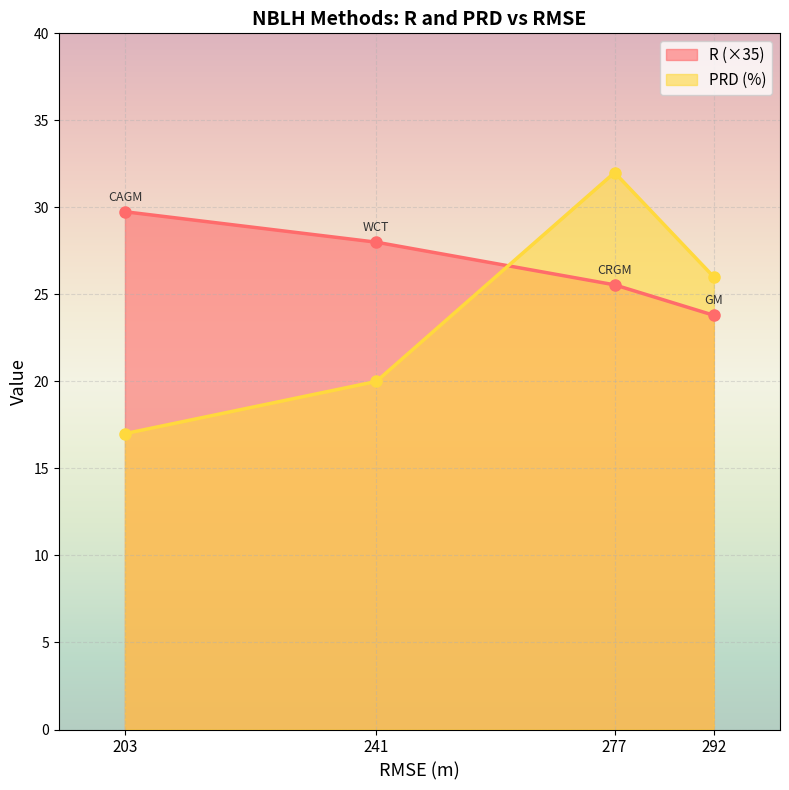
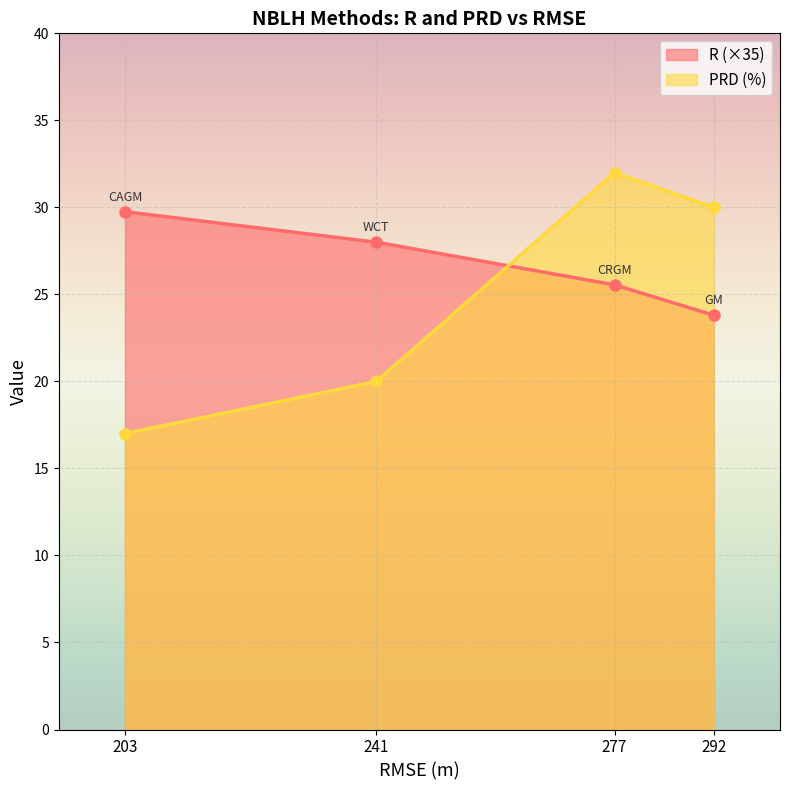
  {
    "R (×35)": {
      "203": 29.8,
      "241": 28,
      "277": 25.6,
      "292": 23.8
    },
    "PRD (%)": {
      "203": 17,
      "241": 20,
      "277": 32,
-     "292": 26
+     "292": 30
    }
  }
